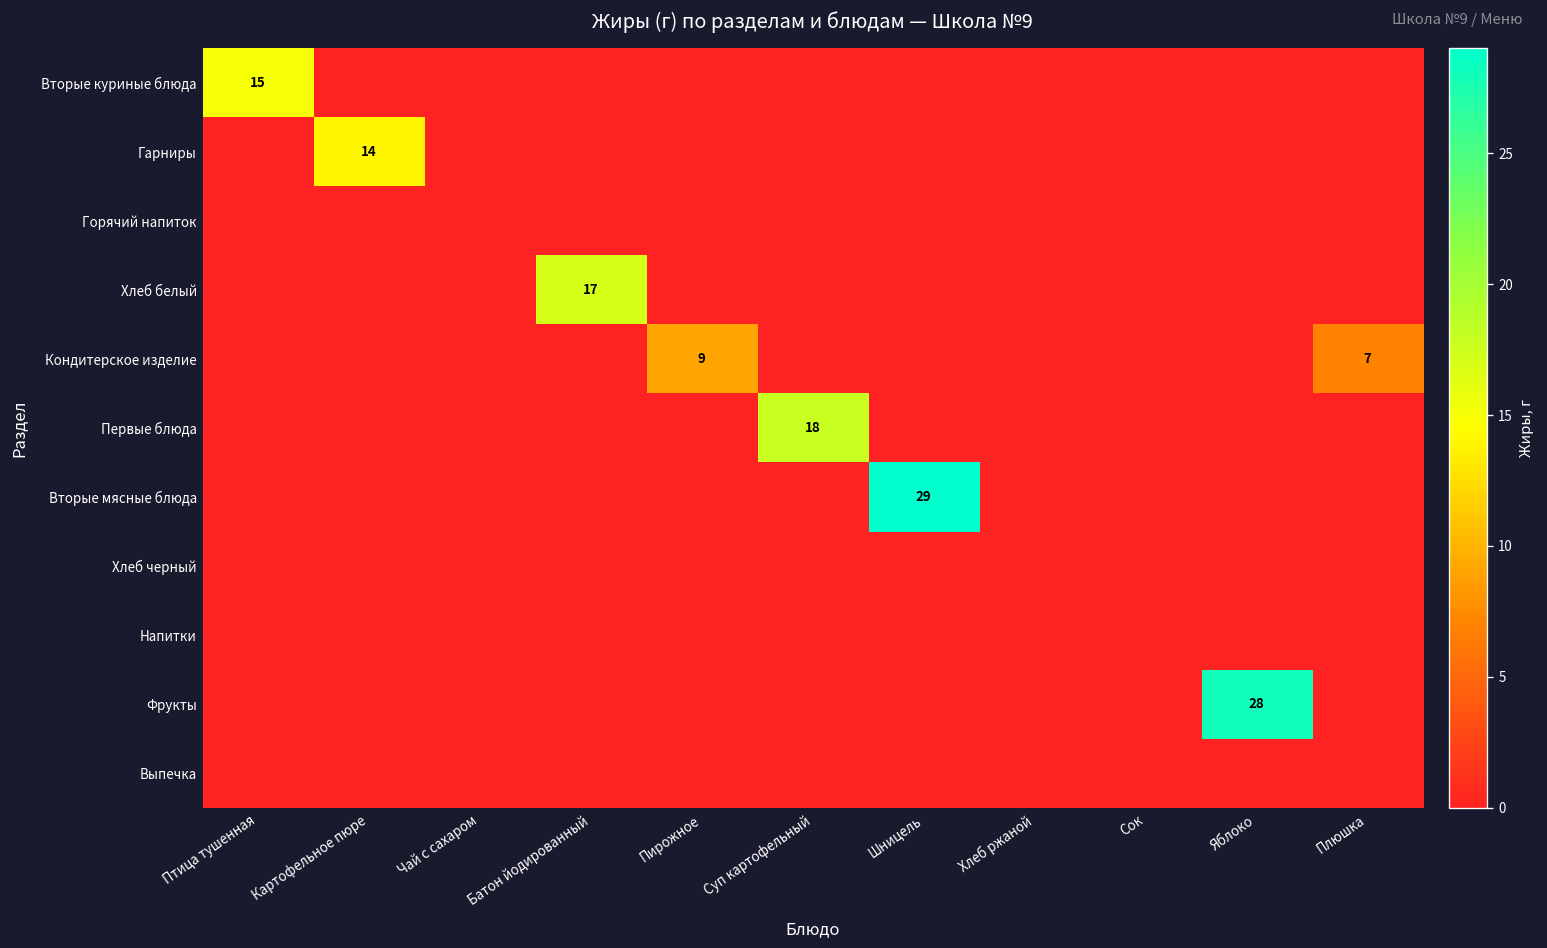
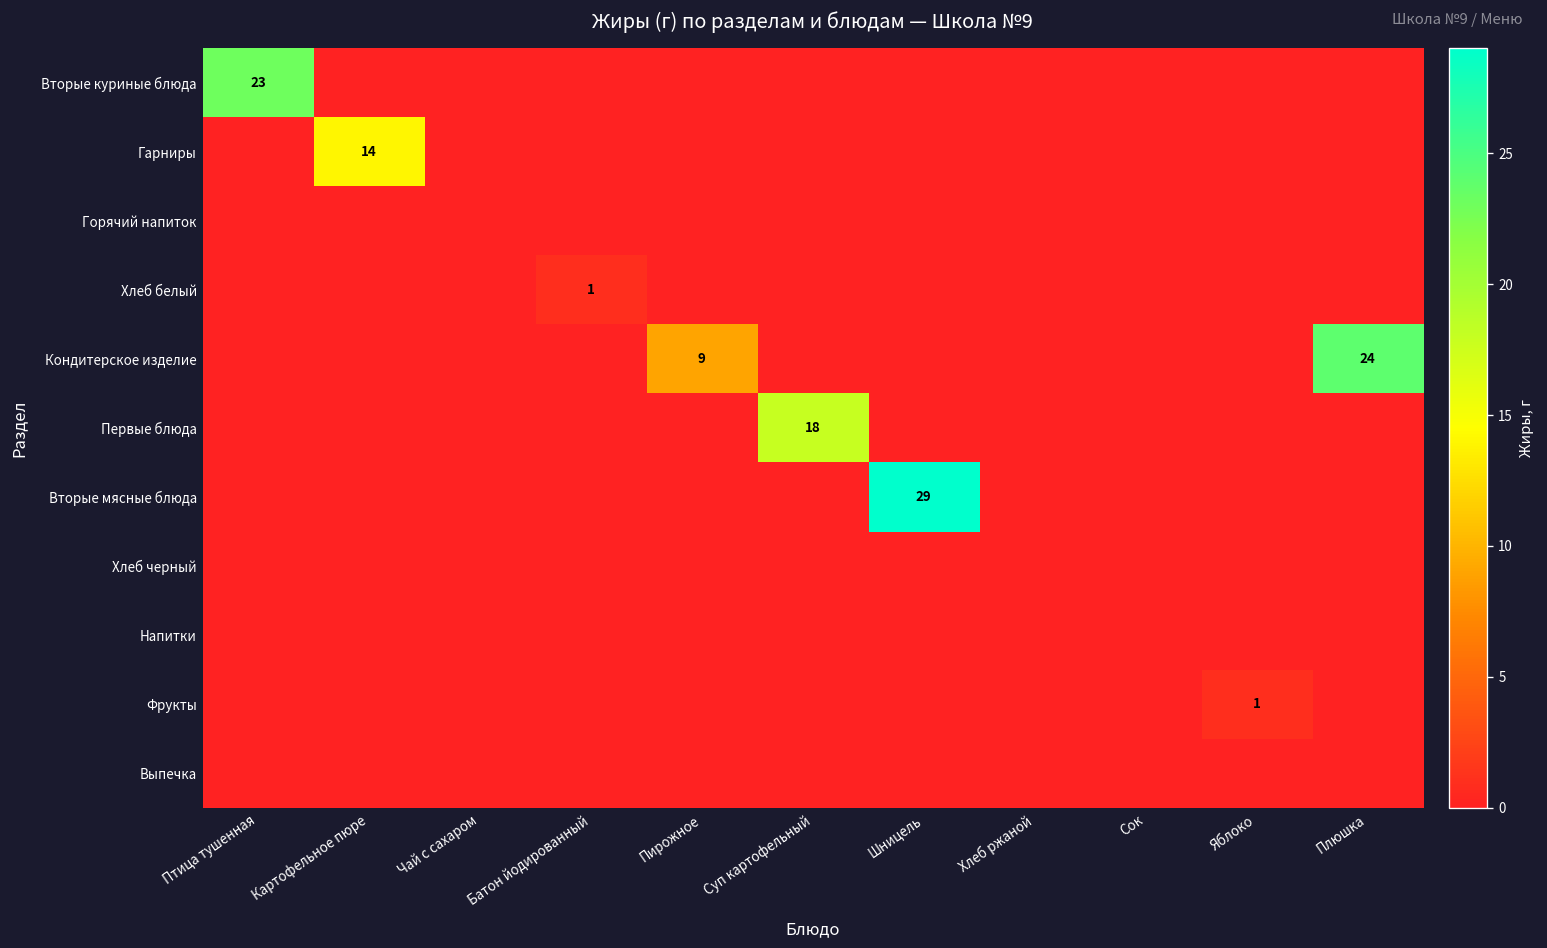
  {
    "Вторые куриные блюда": {
-     "Птица тушенная": 15
+     "Птица тушенная": 23
    },
    "Гарниры": {
      "Картофельное пюре": 14
    },
    "Хлеб белый": {
-     "Батон йодированный": 17
+     "Батон йодированный": 1
    },
    "Кондитерское изделие": {
      "Пирожное": 9,
-     "Плюшка": 7
+     "Плюшка": 24
    },
    "Первые блюда": {
      "Суп картофельный": 18
    },
    "Вторые мясные блюда": {
      "Шницель": 29
    },
    "Фрукты": {
-     "Яблоко": 28
+     "Яблоко": 1
    }
  }
